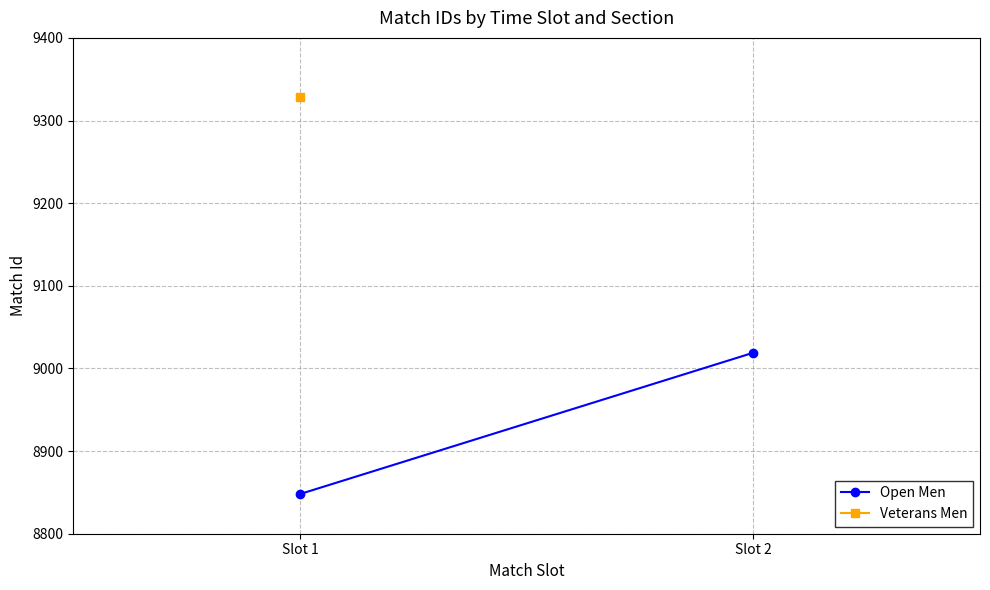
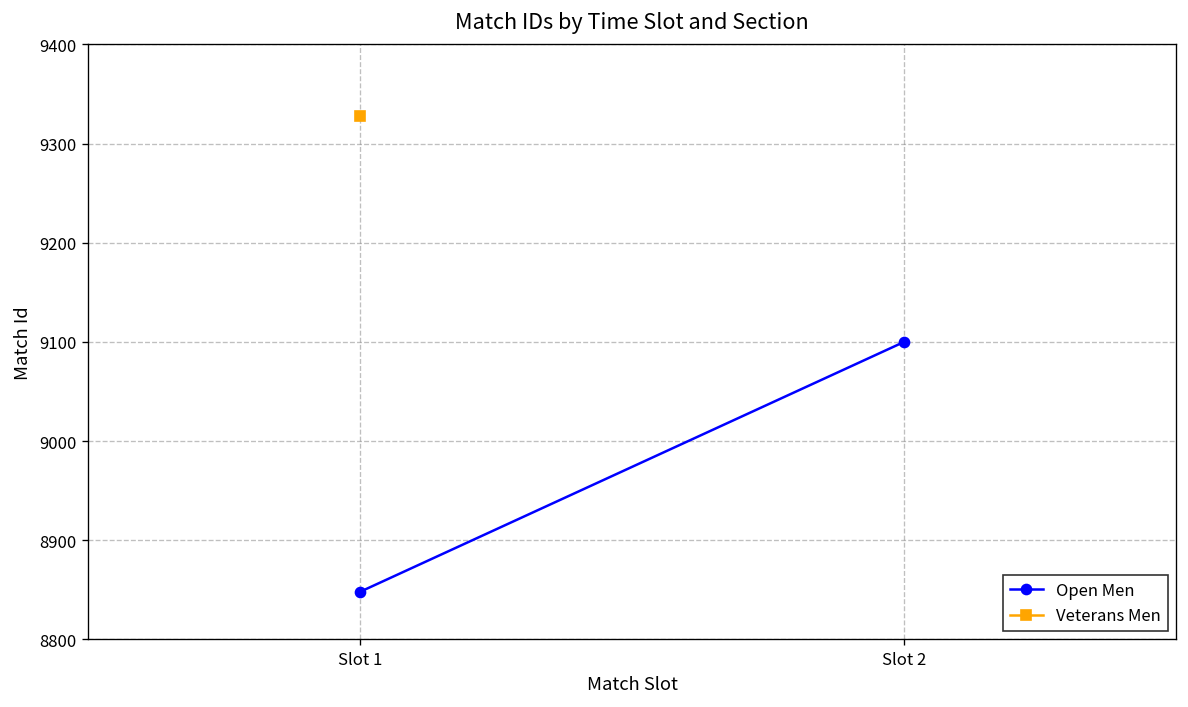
  {
    "Open Men": {
      "Slot 1": 8850,
-     "Slot 2": 9020
+     "Slot 2": 9100
    },
    "Veterans Men": {
      "Slot 1": 9330
    }
  }
